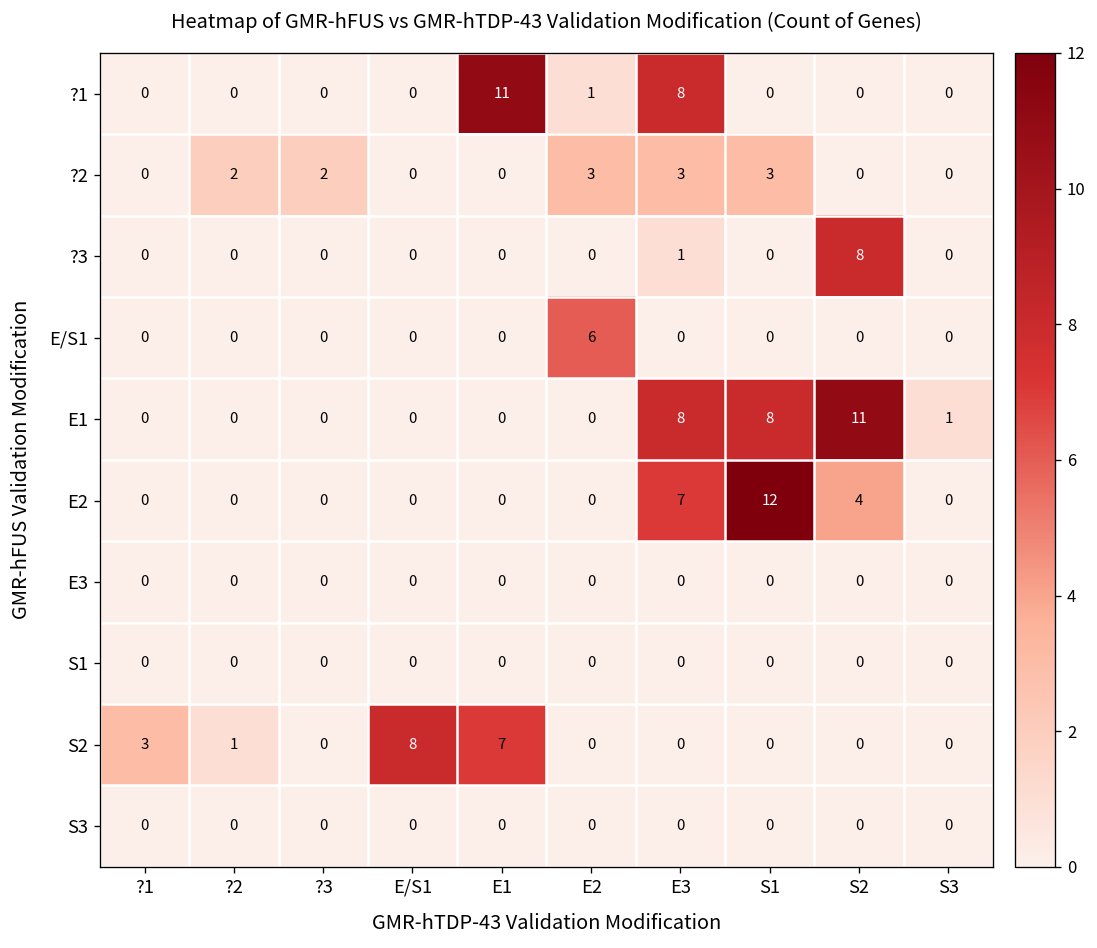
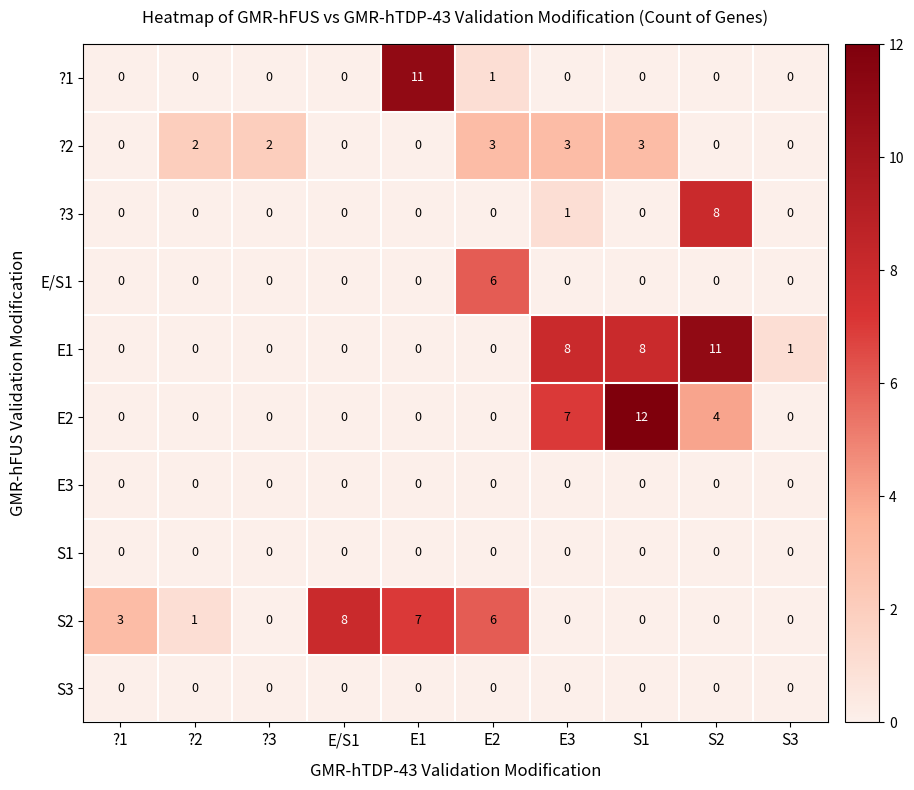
  {
    "?1": {
      "?1": 0,
      "?2": 0,
      "?3": 0,
      "E/S1": 0,
      "E1": 11,
      "E2": 1,
-     "E3": 8,
+     "E3": 0,
      "S1": 0,
      "S2": 0,
      "S3": 0
    },
    "?2": {
      "?1": 0,
      "?2": 2,
      "?3": 2,
      "E/S1": 0,
      "E1": 0,
      "E2": 3,
      "E3": 3,
      "S1": 3,
      "S2": 0,
      "S3": 0
    },
    "?3": {
      "?1": 0,
      "?2": 0,
      "?3": 0,
      "E/S1": 0,
      "E1": 0,
      "E2": 0,
      "E3": 1,
      "S1": 0,
      "S2": 8,
      "S3": 0
    },
    "E/S1": {
      "?1": 0,
      "?2": 0,
      "?3": 0,
      "E/S1": 0,
      "E1": 0,
      "E2": 6,
      "E3": 0,
      "S1": 0,
      "S2": 0,
      "S3": 0
    },
    "E1": {
      "?1": 0,
      "?2": 0,
      "?3": 0,
      "E/S1": 0,
      "E1": 0,
      "E2": 0,
      "E3": 8,
      "S1": 8,
      "S2": 11,
      "S3": 1
    },
    "E2": {
      "?1": 0,
      "?2": 0,
      "?3": 0,
      "E/S1": 0,
      "E1": 0,
      "E2": 0,
      "E3": 7,
      "S1": 12,
      "S2": 4,
      "S3": 0
    },
    "E3": {
      "?1": 0,
      "?2": 0,
      "?3": 0,
      "E/S1": 0,
      "E1": 0,
      "E2": 0,
      "E3": 0,
      "S1": 0,
      "S2": 0,
      "S3": 0
    },
    "S1": {
      "?1": 0,
      "?2": 0,
      "?3": 0,
      "E/S1": 0,
      "E1": 0,
      "E2": 0,
      "E3": 0,
      "S1": 0,
      "S2": 0,
      "S3": 0
    },
    "S2": {
      "?1": 3,
      "?2": 1,
      "?3": 0,
      "E/S1": 8,
      "E1": 7,
-     "E2": 0,
+     "E2": 6,
      "E3": 0,
      "S1": 0,
      "S2": 0,
      "S3": 0
    },
    "S3": {
      "?1": 0,
      "?2": 0,
      "?3": 0,
      "E/S1": 0,
      "E1": 0,
      "E2": 0,
      "E3": 0,
      "S1": 0,
      "S2": 0,
      "S3": 0
    }
  }
